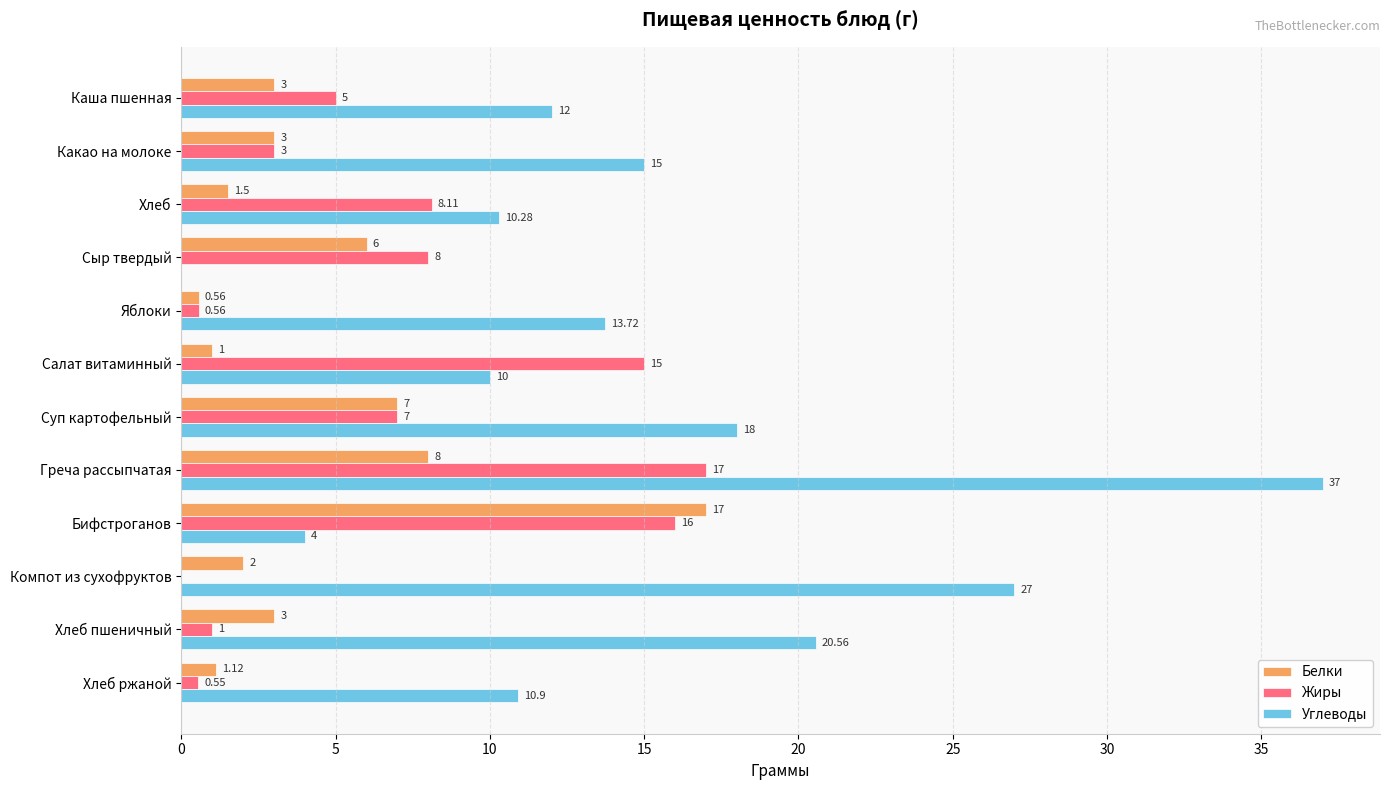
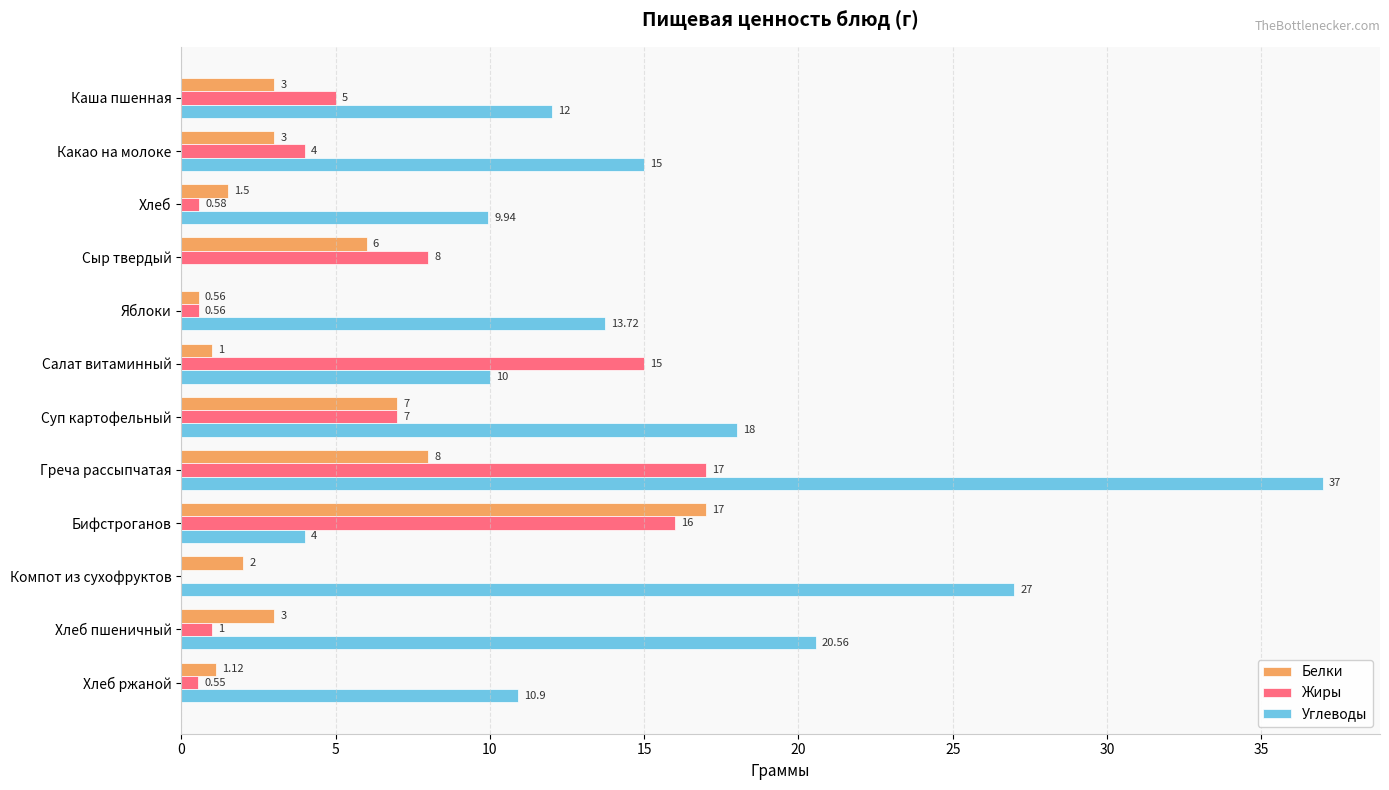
  {
    "Белки": {
      "Каша пшенная": 3,
      "Какао на молоке": 3,
      "Хлеб": 1.5,
      "Сыр твердый": 6,
      "Яблоки": 0.56,
      "Салат витаминный": 1,
      "Суп картофельный": 7,
      "Греча рассыпчатая": 8,
      "Бифстроганов": 17,
      "Компот из сухофруктов": 2,
      "Хлеб пшеничный": 3,
      "Хлеб ржаной": 1.12
    },
    "Жиры": {
      "Каша пшенная": 5,
-     "Какао на молоке": 3,
-     "Хлеб": 8.11,
+     "Какао на молоке": 4,
+     "Хлеб": 0.58,
      "Сыр твердый": 8,
      "Яблоки": 0.56,
      "Салат витаминный": 15,
      "Суп картофельный": 7,
      "Греча рассыпчатая": 17,
      "Бифстроганов": 16,
      "Хлеб пшеничный": 1,
      "Хлеб ржаной": 0.55
    },
    "Углеводы": {
      "Каша пшенная": 12,
      "Какао на молоке": 15,
-     "Хлеб": 10.28,
+     "Хлеб": 9.94,
      "Яблоки": 13.72,
      "Салат витаминный": 10,
      "Суп картофельный": 18,
      "Греча рассыпчатая": 37,
      "Бифстроганов": 4,
      "Компот из сухофруктов": 27,
      "Хлеб пшеничный": 20.56,
      "Хлеб ржаной": 10.9
    }
  }
